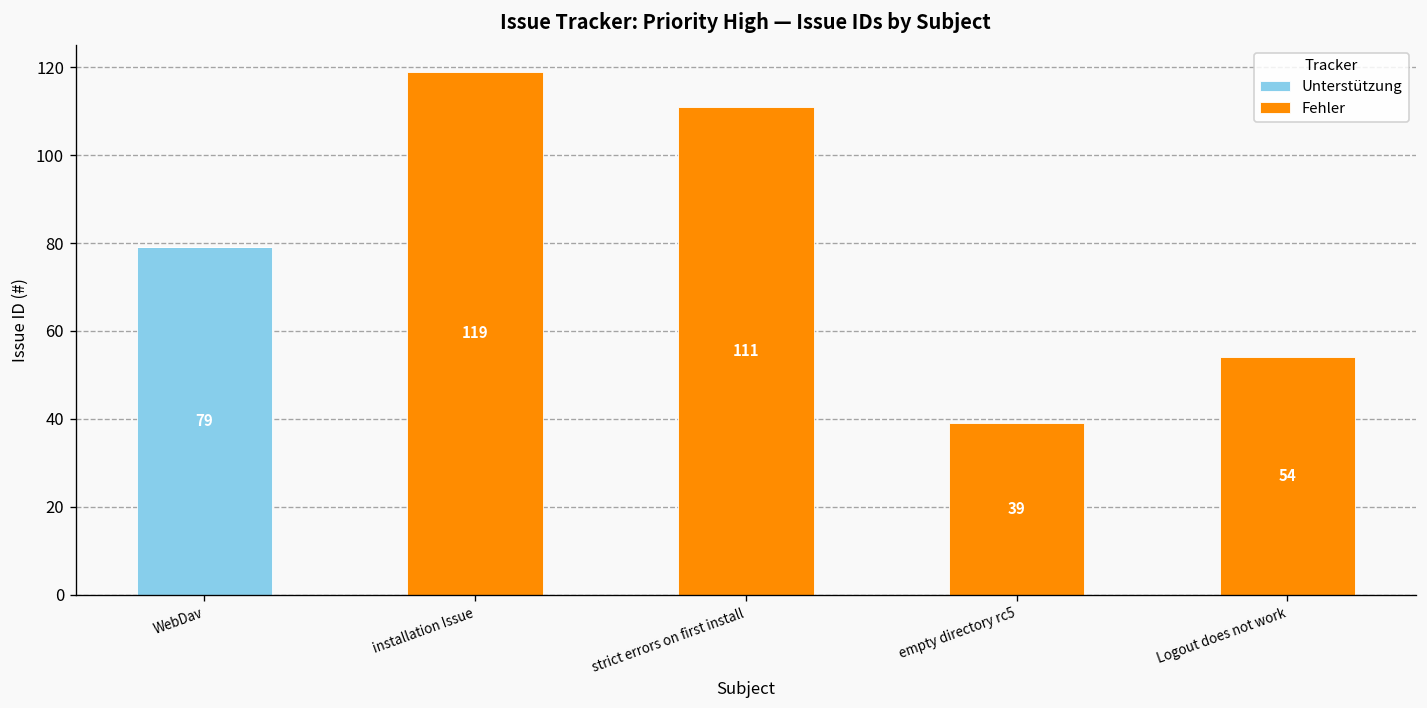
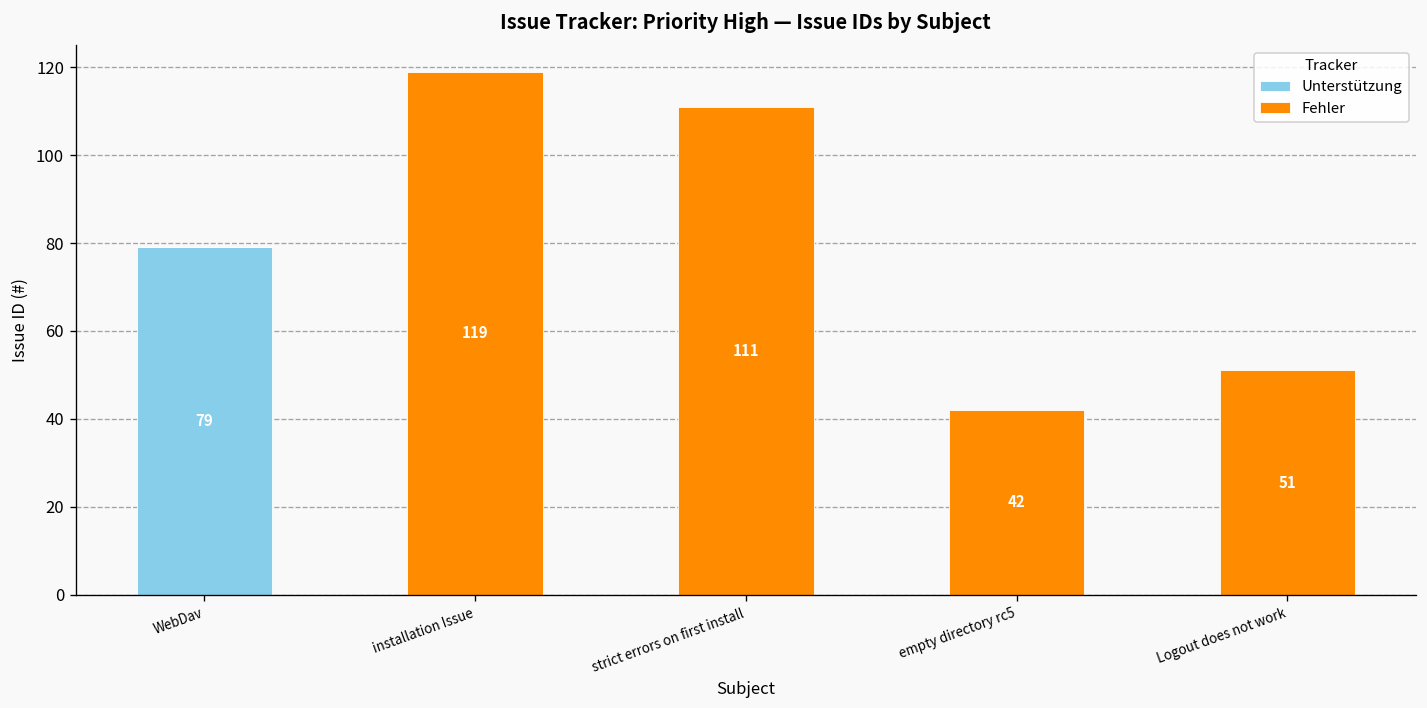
  {
    "Unterstützung": {
      "WebDav": 79
    },
    "Fehler": {
      "installation Issue": 119,
      "strict errors on first install": 111,
-     "empty directory rc5": 39,
-     "Logout does not work": 54
+     "empty directory rc5": 42,
+     "Logout does not work": 51
    }
  }
